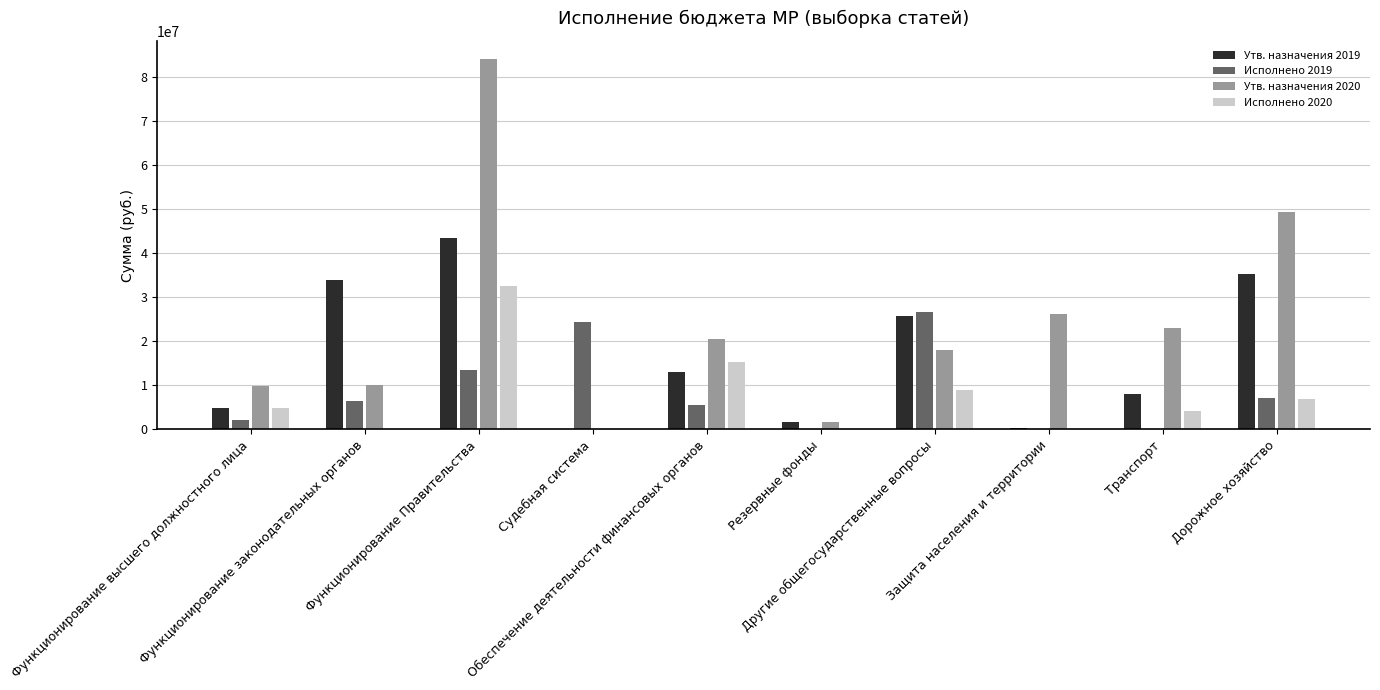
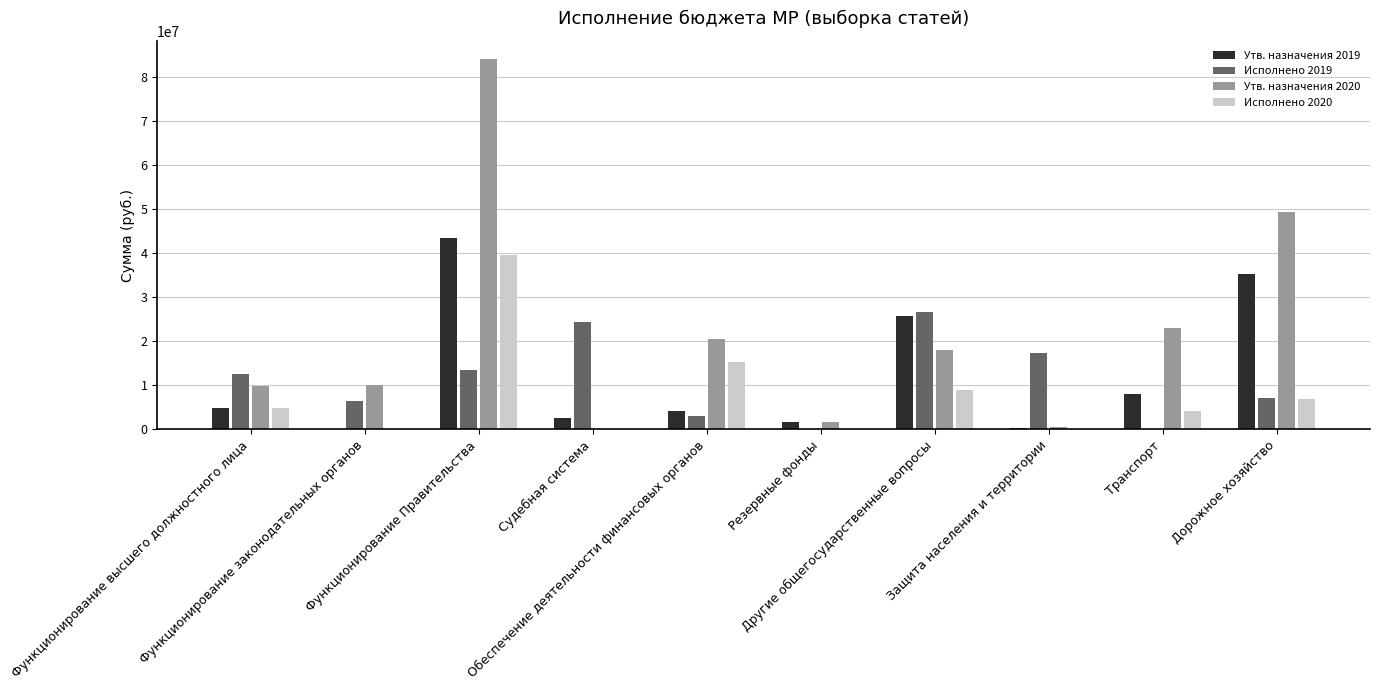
  {
    "Утв. назначения 2019": {
      "Функционирование высшего должностного лица": 5000000,
-     "Функционирование законодательных органов": 34000000,
+     "Функционирование законодательных органов": 0,
      "Функционирование Правительства": 43000000,
-     "Судебная система": 0,
-     "Обеспечение деятельности финансовых органов": 13000000,
+     "Судебная система": 3000000,
+     "Обеспечение деятельности финансовых органов": 4000000,
      "Резервные фонды": 2000000,
      "Другие общегосударственные вопросы": 26000000,
      "Транспорт": 8000000,
      "Дорожное хозяйство": 35000000
    },
    "Исполнено 2019": {
-     "Функционирование высшего должностного лица": 2000000,
+     "Функционирование высшего должностного лица": 13000000,
      "Функционирование законодательных органов": 6000000,
      "Функционирование Правительства": 13000000,
      "Судебная система": 24000000,
-     "Обеспечение деятельности финансовых органов": 6000000,
+     "Обеспечение деятельности финансовых органов": 3000000,
      "Резервные фонды": 0,
      "Другие общегосударственные вопросы": 27000000,
-     "Защита населения и территории": 0,
+     "Защита населения и территории": 17000000,
      "Дорожное хозяйство": 7000000
    },
    "Утв. назначения 2020": {
      "Функционирование высшего должностного лица": 10000000,
      "Функционирование законодательных органов": 10000000,
      "Функционирование Правительства": 84000000,
      "Обеспечение деятельности финансовых органов": 20000000,
      "Резервные фонды": 2000000,
      "Другие общегосударственные вопросы": 18000000,
-     "Защита населения и территории": 26000000,
+     "Защита населения и территории": 1000000,
      "Транспорт": 23000000,
      "Дорожное хозяйство": 49000000
    },
    "Исполнено 2020": {
      "Функционирование высшего должностного лица": 5000000,
-     "Функционирование Правительства": 33000000,
+     "Функционирование Правительства": 39000000,
      "Обеспечение деятельности финансовых органов": 15000000,
      "Резервные фонды": 0,
      "Другие общегосударственные вопросы": 9000000,
      "Транспорт": 4000000,
      "Дорожное хозяйство": 7000000
    }
  }
